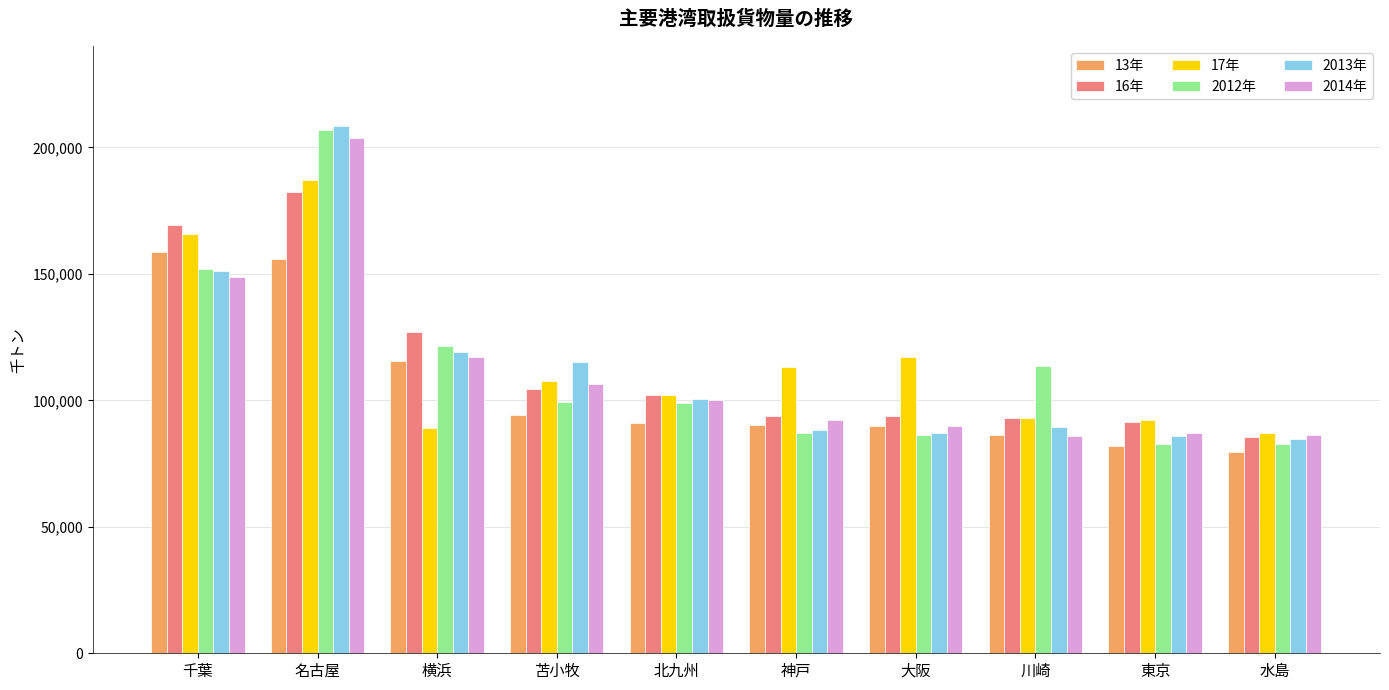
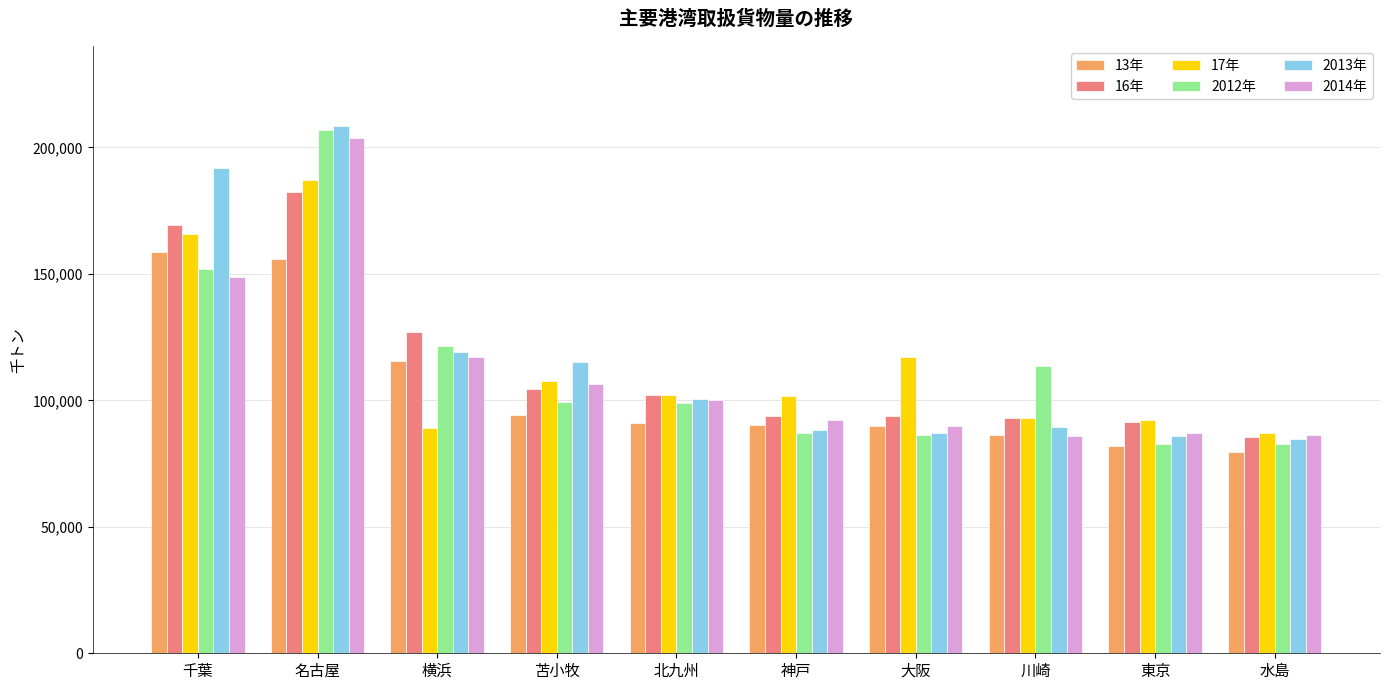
  {
    "17年": {
      "千葉": "166,000",
      "名古屋": "187,000",
      "横浜": "89,000",
      "苫小牧": "108,000",
      "北九州": "102,000",
-     "神戸": "113,000",
+     "神戸": "102,000",
      "大阪": "117,000",
      "川崎": "93,000",
      "東京": "92,000",
      "水島": "87,000"
    },
    "2012年": {
      "千葉": "152,000",
      "名古屋": "207,000",
      "横浜": "121,000",
      "苫小牧": "99,000",
      "北九州": "99,000",
      "神戸": "87,000",
      "大阪": "86,000",
      "川崎": "114,000",
      "東京": "83,000",
      "水島": "83,000"
    },
    "2013年": {
-     "千葉": "151,000",
+     "千葉": "192,000",
      "名古屋": "208,000",
      "横浜": "119,000",
      "苫小牧": "115,000",
      "北九州": "101,000",
      "神戸": "88,000",
      "大阪": "87,000",
      "川崎": "90,000",
      "東京": "86,000",
      "水島": "85,000"
    },
    "2014年": {
      "千葉": "149,000",
      "名古屋": "204,000",
      "横浜": "117,000",
      "苫小牧": "106,000",
      "北九州": "100,000",
      "神戸": "92,000",
      "大阪": "90,000",
      "川崎": "86,000",
      "東京": "87,000",
      "水島": "86,000"
    }
  }
